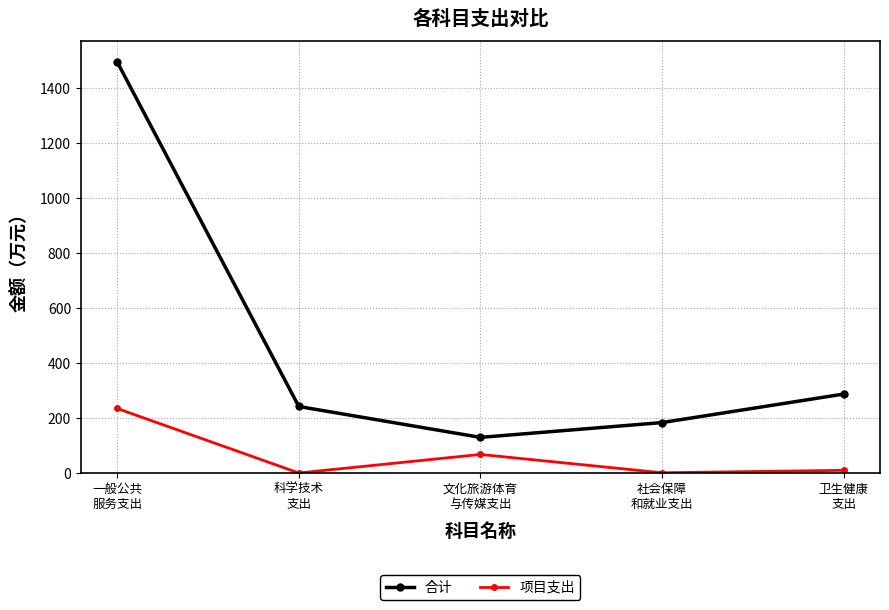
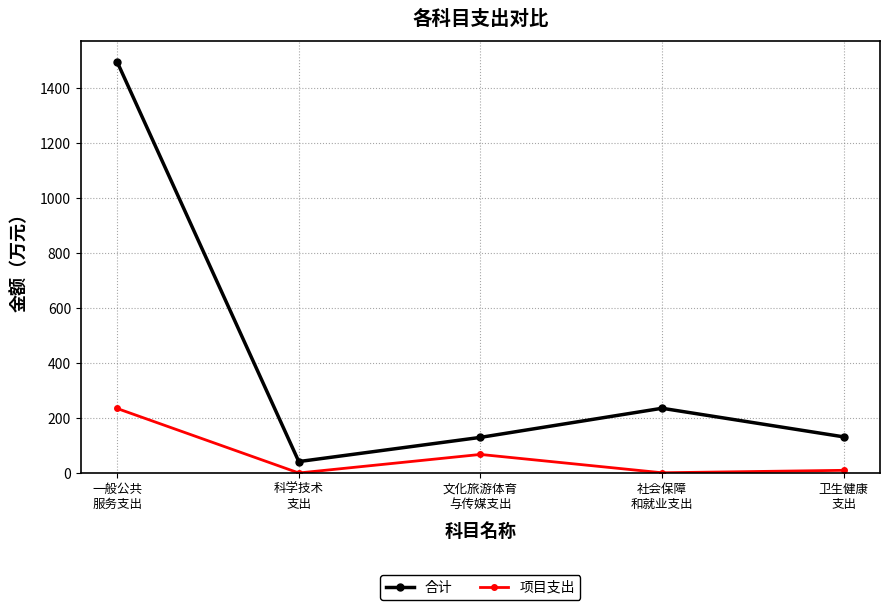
  {
    "合计": {
      "一般公共 服务支出": 1500,
-     "科学技术 支出": 240,
+     "科学技术 支出": 40,
      "文化旅游体育 与传媒支出": 130,
-     "社会保障 和就业支出": 180,
-     "卫生健康 支出": 290
+     "社会保障 和就业支出": 240,
+     "卫生健康 支出": 130
    },
    "项目支出": {
      "一般公共 服务支出": 230,
      "科学技术 支出": 0,
      "文化旅游体育 与传媒支出": 70,
      "社会保障 和就业支出": 0,
      "卫生健康 支出": 10
    }
  }
